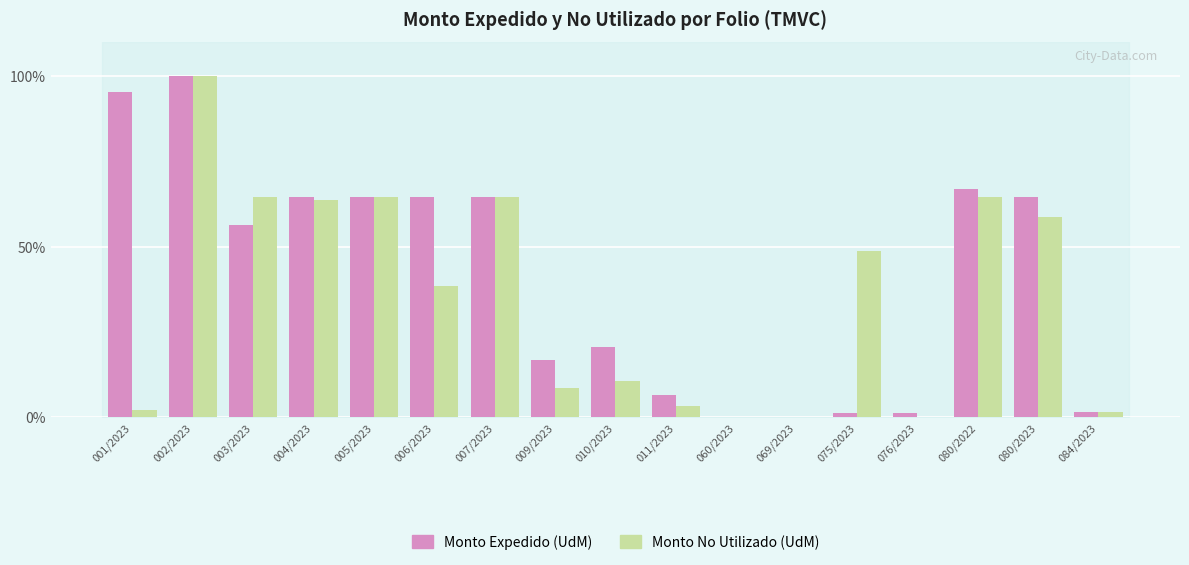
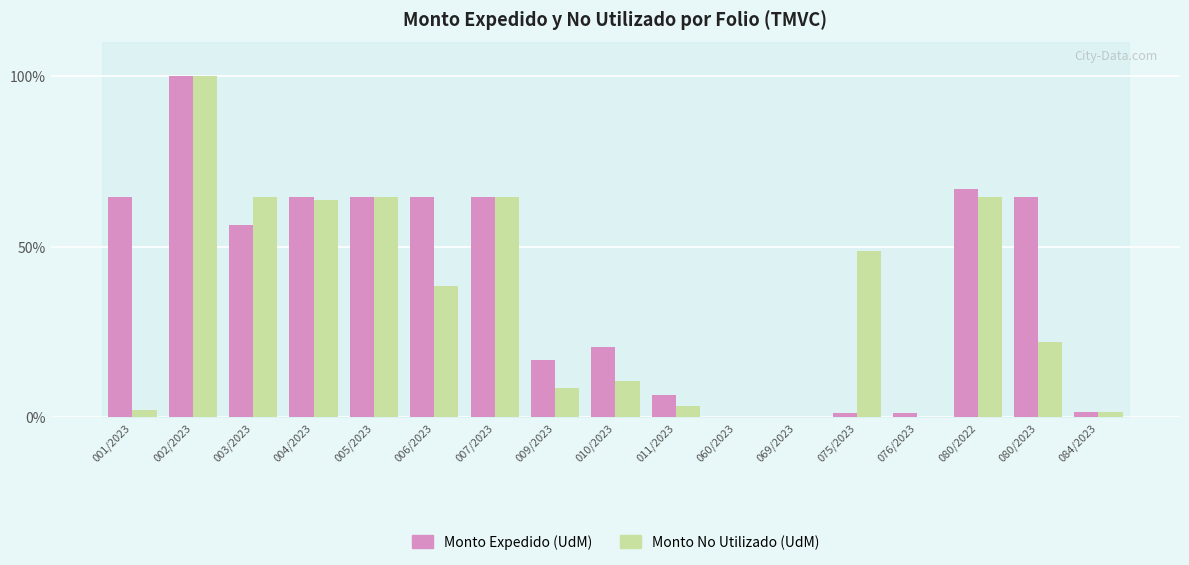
  {
    "Monto Expedido (UdM)": {
-     "001/2023": "95%",
+     "001/2023": "65%",
      "002/2023": "100%",
      "003/2023": "56%",
      "004/2023": "64%",
      "005/2023": "64%",
      "006/2023": "64%",
      "007/2023": "64%",
      "009/2023": "17%",
      "010/2023": "21%",
      "011/2023": "6%",
      "075/2023": "1%",
      "076/2023": "1%",
      "080/2022": "67%",
      "080/2023": "65%",
      "084/2023": "1%"
    },
    "Monto No Utilizado (UdM)": {
      "001/2023": "2%",
      "002/2023": "100%",
      "003/2023": "64%",
      "004/2023": "64%",
      "005/2023": "64%",
      "006/2023": "38%",
      "007/2023": "64%",
      "009/2023": "8%",
      "010/2023": "11%",
      "011/2023": "3%",
      "075/2023": "49%",
      "076/2023": "0%",
      "080/2022": "65%",
-     "080/2023": "59%",
+     "080/2023": "22%",
      "084/2023": "1%"
    }
  }
